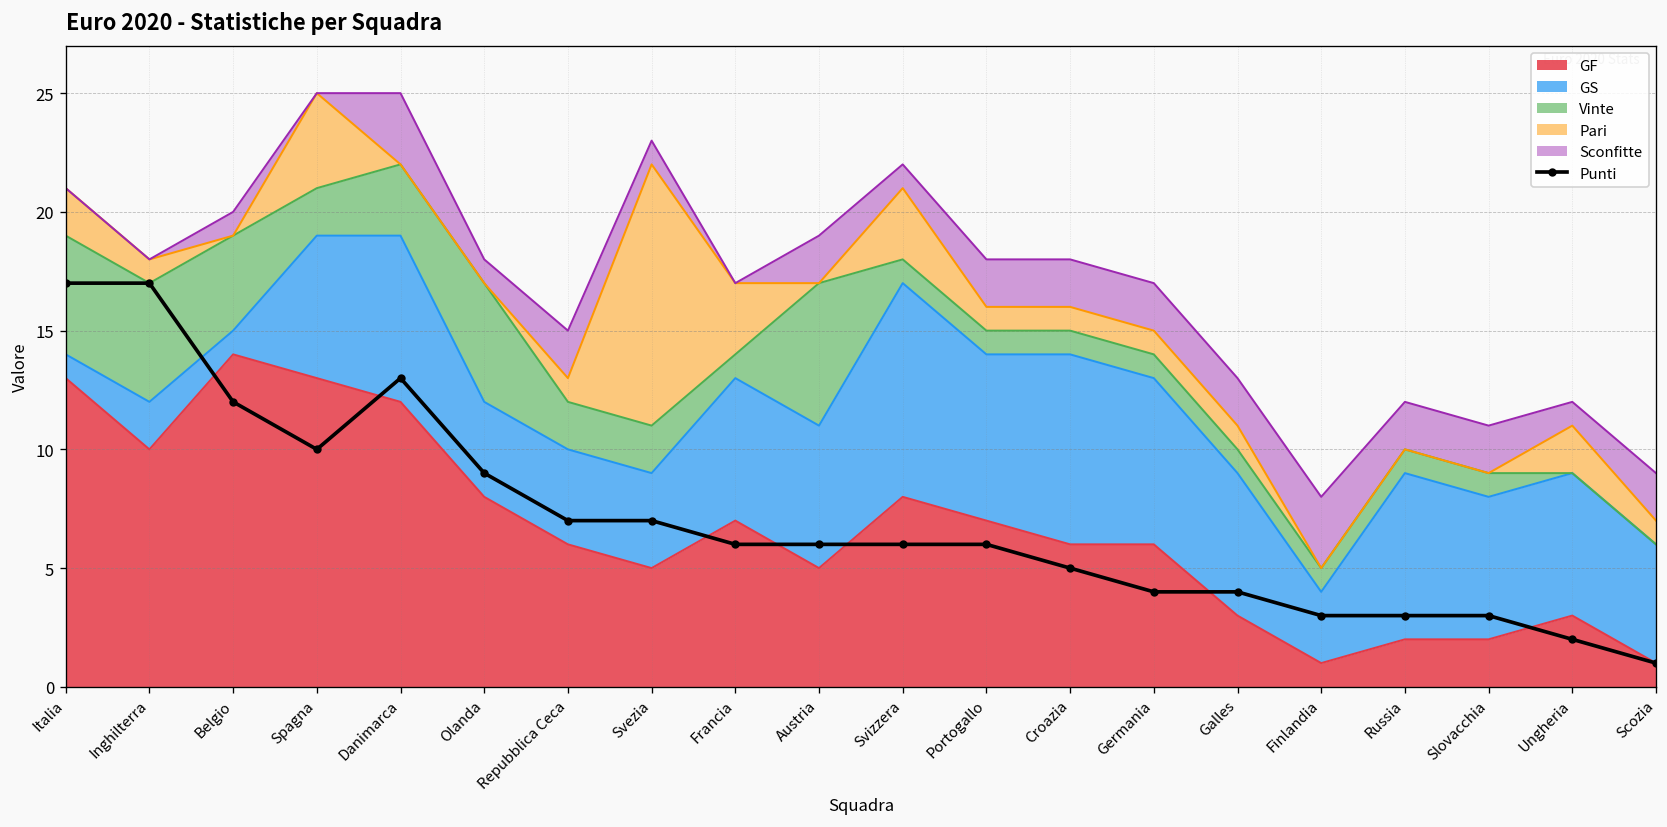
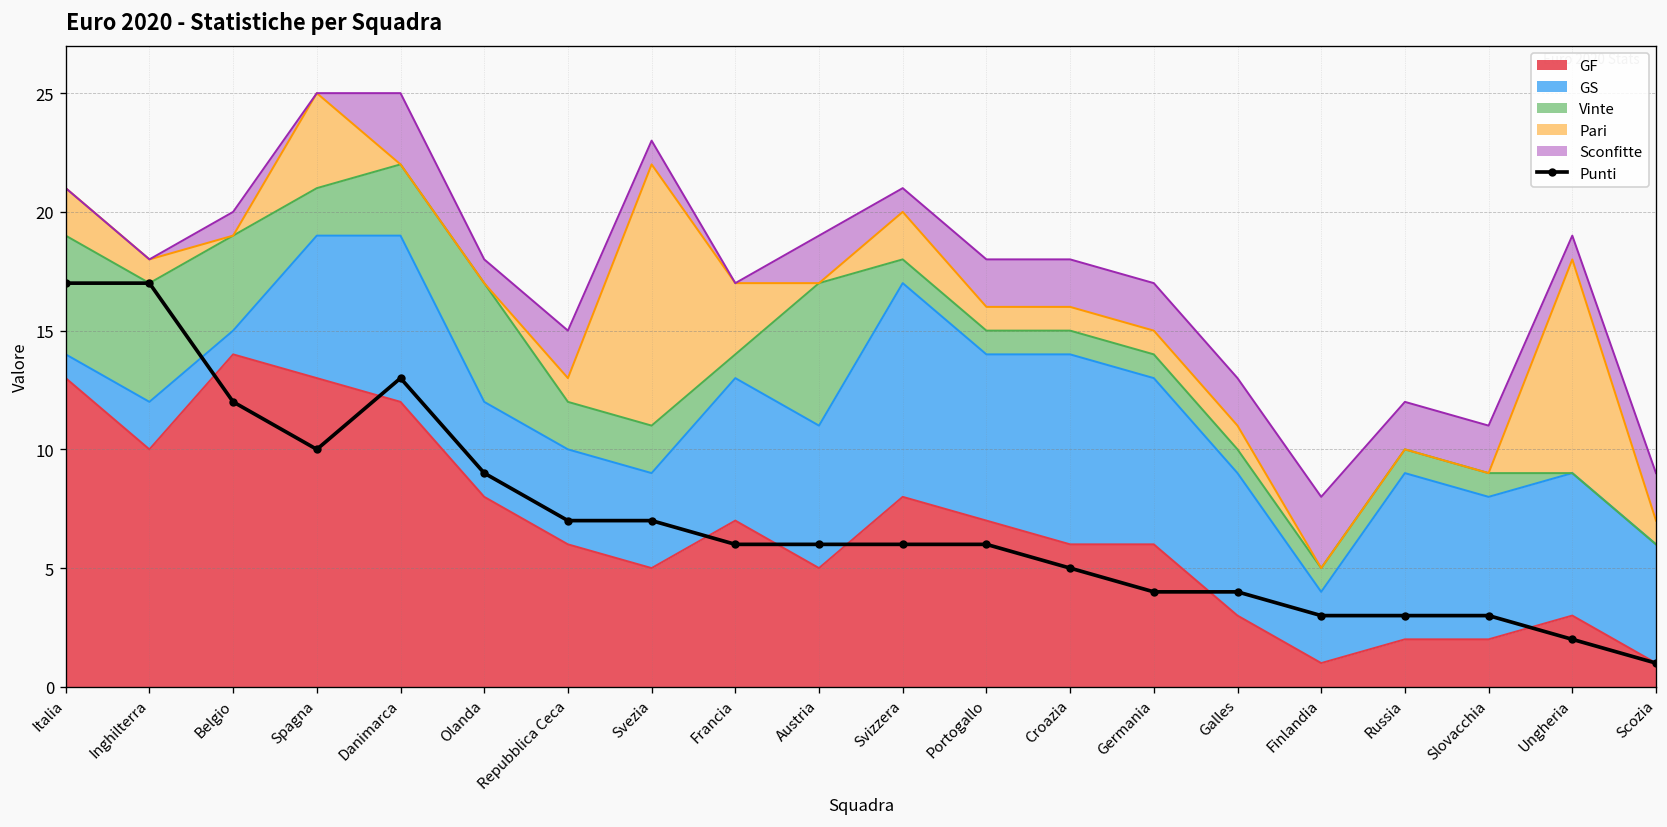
  {
    "GF": {
      "Italia": 13,
      "Inghilterra": 10,
      "Belgio": 14,
      "Spagna": 13,
      "Danimarca": 12,
      "Olanda": 8,
      "Repubblica Ceca": 6,
      "Svezia": 5,
      "Francia": 7,
      "Austria": 5,
      "Svizzera": 8,
      "Portogallo": 7,
      "Croazia": 6,
      "Germania": 6,
      "Galles": 3,
      "Finlandia": 1,
      "Russia": 2,
      "Slovacchia": 2,
      "Ungheria": 3
    },
    "GS": {
      "Italia": 1,
      "Inghilterra": 2,
      "Belgio": 1,
      "Spagna": 6,
      "Danimarca": 7,
      "Olanda": 4,
      "Repubblica Ceca": 4,
      "Svezia": 4,
      "Francia": 6,
      "Austria": 6,
      "Svizzera": 9,
      "Portogallo": 7,
      "Croazia": 8,
      "Germania": 7,
      "Galles": 6,
      "Finlandia": 3,
      "Russia": 7,
      "Slovacchia": 6
    },
    "Vinte": {
      "Italia": 5,
      "Spagna": 2,
      "Repubblica Ceca": 2,
      "Svezia": 2,
      "Francia": 1,
      "Svizzera": 1,
      "Portogallo": 1,
      "Croazia": 1,
      "Germania": 1,
      "Galles": 1
    },
    "Pari": {
      "Repubblica Ceca": 1,
      "Svezia": 11,
-     "Svizzera": 3,
+     "Svizzera": 2,
      "Portogallo": 1,
      "Croazia": 1,
      "Germania": 1,
      "Galles": 1,
-     "Ungheria": 2,
+     "Ungheria": 9,
      "Scozia": 1
    },
    "Sconfitte": {
      "Belgio": 1,
      "Danimarca": 3,
      "Olanda": 1,
      "Repubblica Ceca": 2,
      "Svezia": 1,
      "Austria": 2,
      "Svizzera": 1,
      "Portogallo": 2,
      "Croazia": 2,
      "Germania": 2,
      "Galles": 2,
      "Finlandia": 3,
      "Russia": 2,
      "Slovacchia": 2,
      "Ungheria": 1,
      "Scozia": 2
    },
    "Punti": {
      "Italia": 17,
      "Belgio": 12,
      "Spagna": 10,
      "Danimarca": 13,
      "Olanda": 9,
      "Repubblica Ceca": 7,
      "Svezia": 7,
      "Francia": 6,
      "Austria": 6,
      "Svizzera": 6,
      "Portogallo": 6,
      "Croazia": 5,
      "Germania": 4,
      "Galles": 4,
      "Finlandia": 3,
      "Russia": 3,
      "Slovacchia": 3,
      "Ungheria": 2
    }
  }
